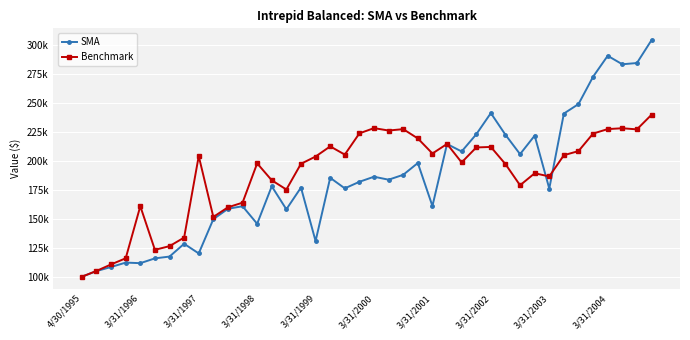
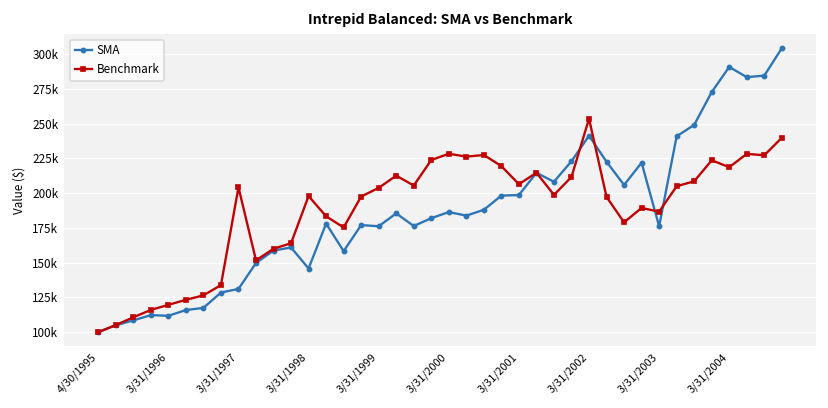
  {
    "SMA": {
      "3/31/1996": 112000,
-     "3/31/1997": 120000,
+     "3/31/1997": 131000,
      "3/31/1998": 146000,
-     "3/31/1999": 131000,
+     "3/31/1999": 176000,
      "3/31/2000": 186000,
-     "3/31/2001": 161000,
+     "3/31/2001": 199000,
      "3/31/2002": 241000,
      "3/31/2003": 176000,
      "3/31/2004": 291000
    },
    "Benchmark": {
-     "3/31/1996": 161000,
+     "3/31/1996": 120000,
      "3/31/1997": 204000,
      "3/31/1998": 198000,
      "3/31/1999": 204000,
      "3/31/2000": 228000,
      "3/31/2001": 206000,
-     "3/31/2002": 212000,
+     "3/31/2002": 254000,
      "3/31/2003": 187000,
-     "3/31/2004": 228000
+     "3/31/2004": 219000
    }
  }
